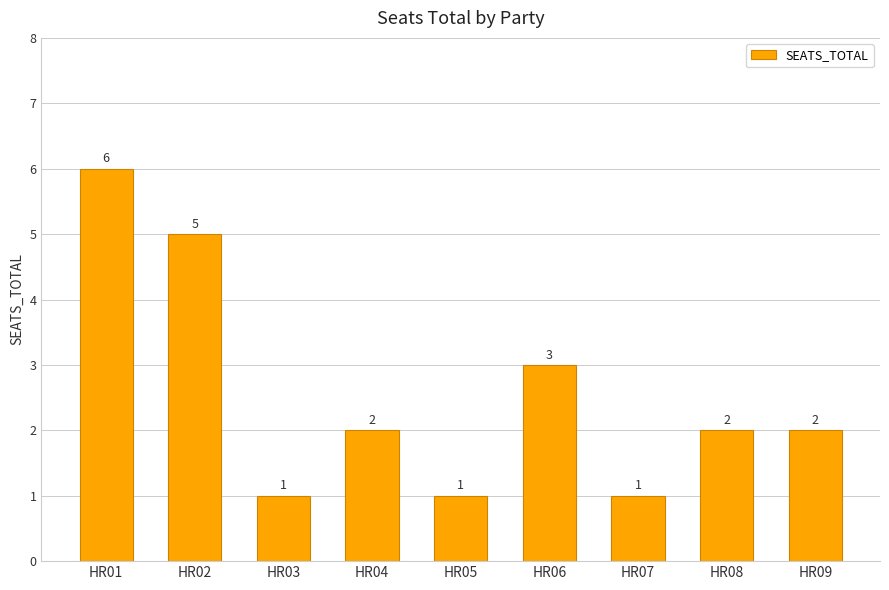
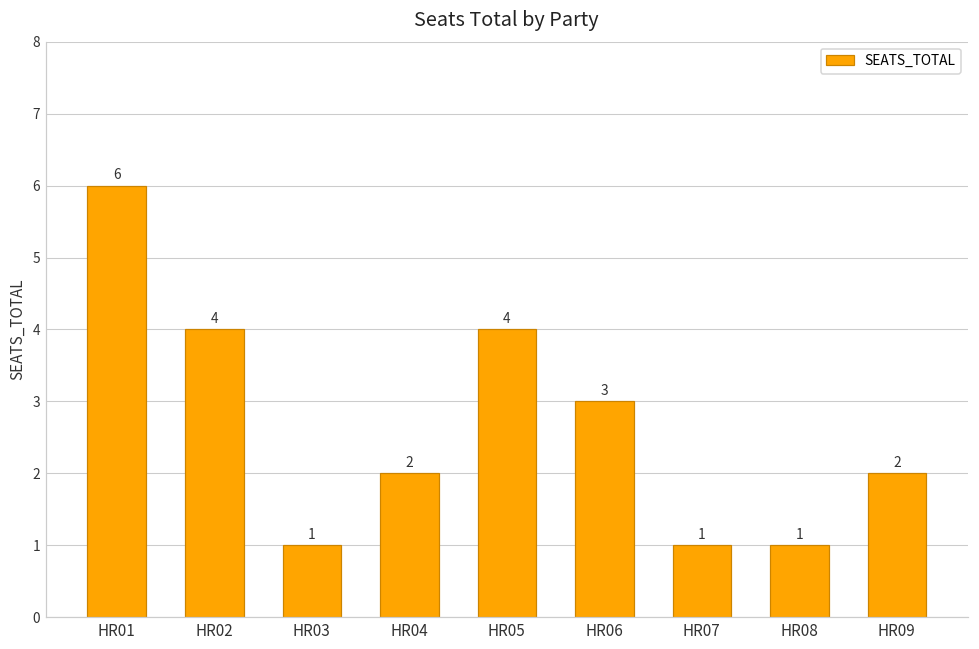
  {
    "HR01": 6,
-   "HR02": 5,
+   "HR02": 4,
    "HR03": 1,
    "HR04": 2,
-   "HR05": 1,
+   "HR05": 4,
    "HR06": 3,
    "HR07": 1,
-   "HR08": 2,
+   "HR08": 1,
    "HR09": 2
  }
